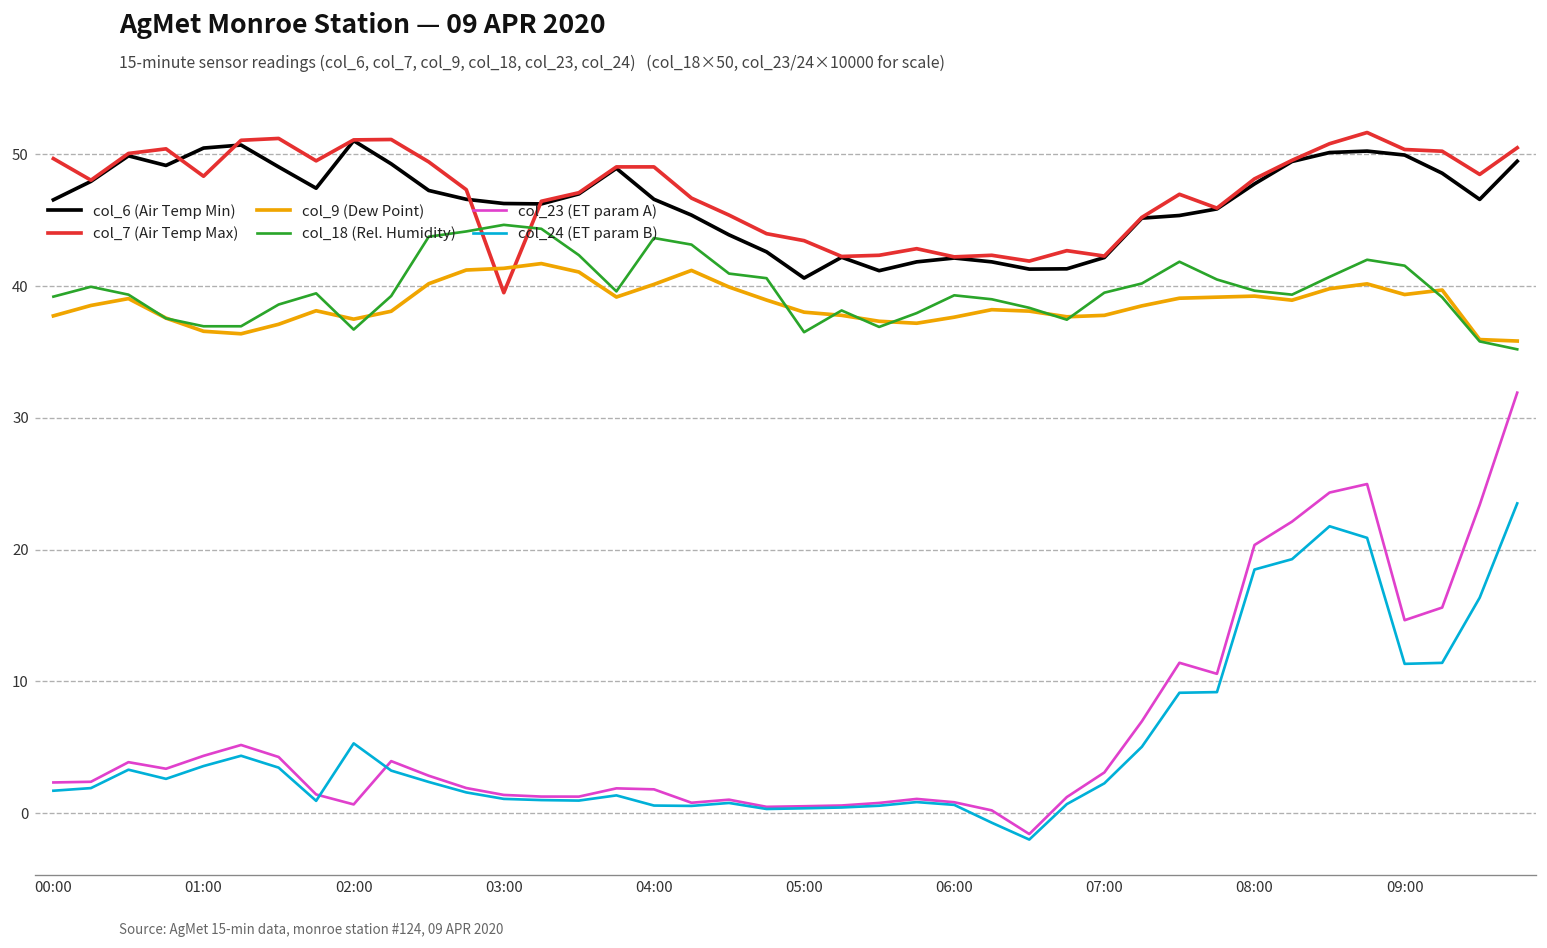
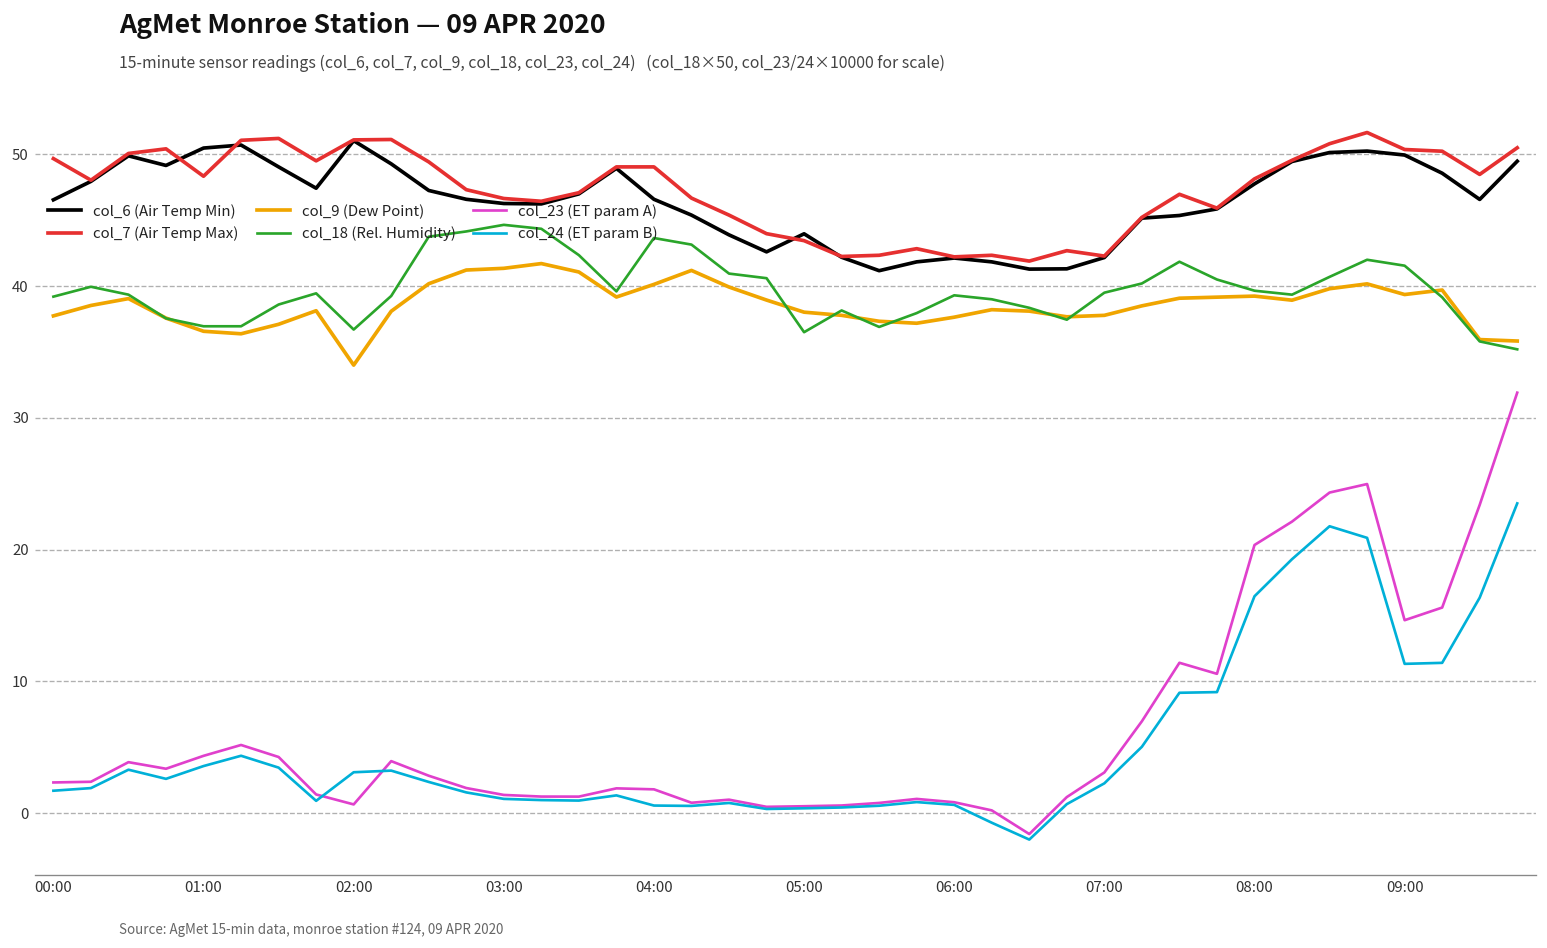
  {
    "col_6 (Air Temp Min)": {
      "00:00": 46.6,
      "01:00": 50.5,
      "03:00": 46.3,
      "04:00": 46.6,
-     "05:00": 40.6,
+     "05:00": 44.0,
      "08:00": 47.8,
      "09:00": 50.0
    },
    "col_7 (Air Temp Max)": {
      "00:00": 49.7,
      "01:00": 48.3,
-     "03:00": 39.5,
+     "03:00": 46.7,
      "04:00": 49.1,
      "05:00": 43.5,
      "08:00": 48.1,
      "09:00": 50.4
    },
    "col_9 (Dew Point)": {
      "00:00": 37.7,
      "01:00": 36.6,
-     "02:00": 37.5,
+     "02:00": 34.0,
      "03:00": 41.4,
      "04:00": 40.1,
      "05:00": 38.0,
      "06:00": 37.6,
      "07:00": 37.8,
      "08:00": 39.2,
      "09:00": 39.4
    },
    "col_18 (Rel. Humidity)": {
      "00:00": 39.2,
      "01:00": 37.0,
      "02:00": 36.7,
      "03:00": 44.7,
      "04:00": 43.7,
      "05:00": 36.5,
      "06:00": 39.3,
      "07:00": 39.5,
      "08:00": 39.7,
      "09:00": 41.6
    },
    "col_23 (ET param A)": {
      "00:00": 2.3,
      "01:00": 4.3,
      "02:00": 0.6,
      "03:00": 1.4,
      "04:00": 1.8,
      "07:00": 3.1,
      "08:00": 20.3,
      "09:00": 14.6
    },
    "col_24 (ET param B)": {
      "00:00": 1.7,
      "01:00": 3.6,
-     "02:00": 5.3,
+     "02:00": 3.1,
      "03:00": 1.1,
      "04:00": 0.6,
      "07:00": 2.3,
-     "08:00": 18.5,
+     "08:00": 16.5,
      "09:00": 11.3
    }
  }
